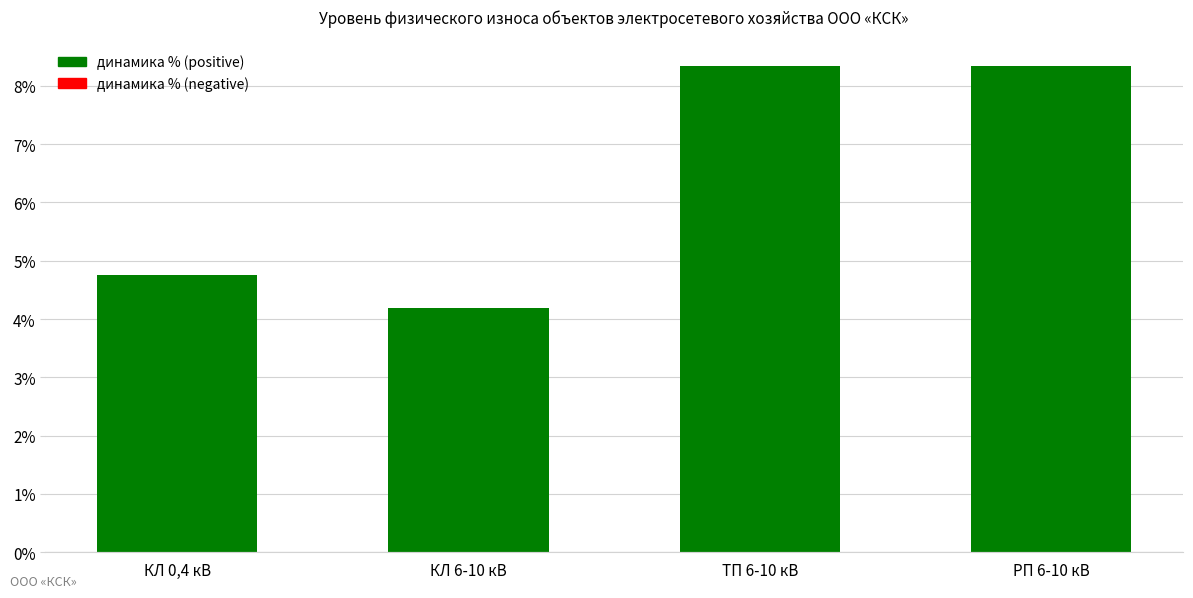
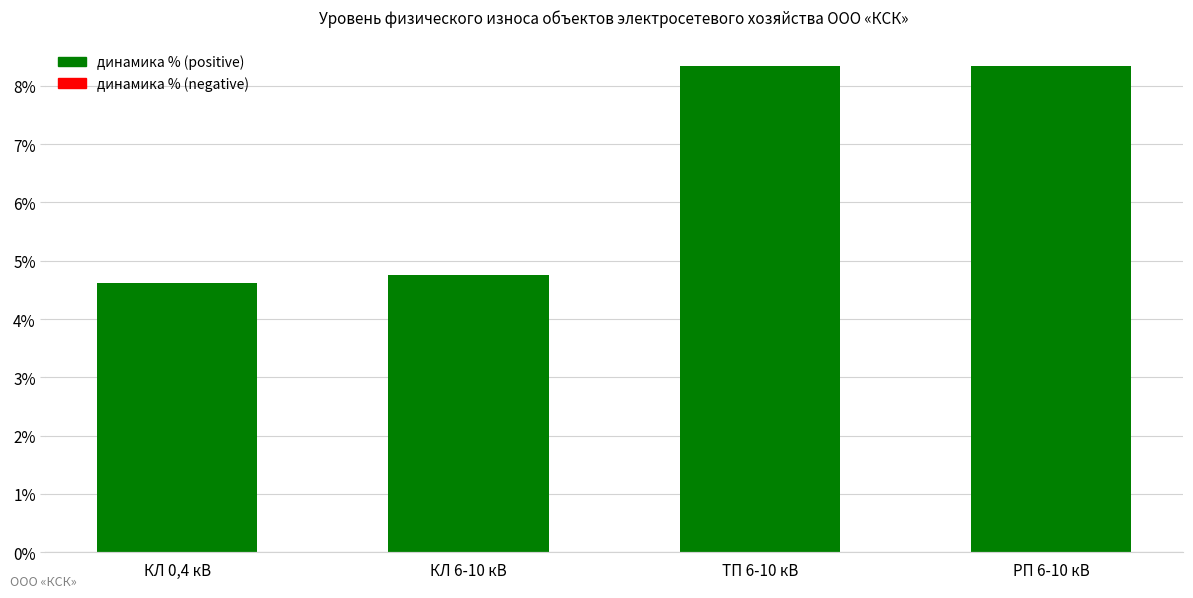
  {
-   "КЛ 0,4 кВ": "4.8%",
-   "КЛ 6-10 кВ": "4.2%",
+   "КЛ 0,4 кВ": "4.6%",
+   "КЛ 6-10 кВ": "4.8%",
    "ТП 6-10 кВ": "8.3%",
    "РП 6-10 кВ": "8.3%"
  }
